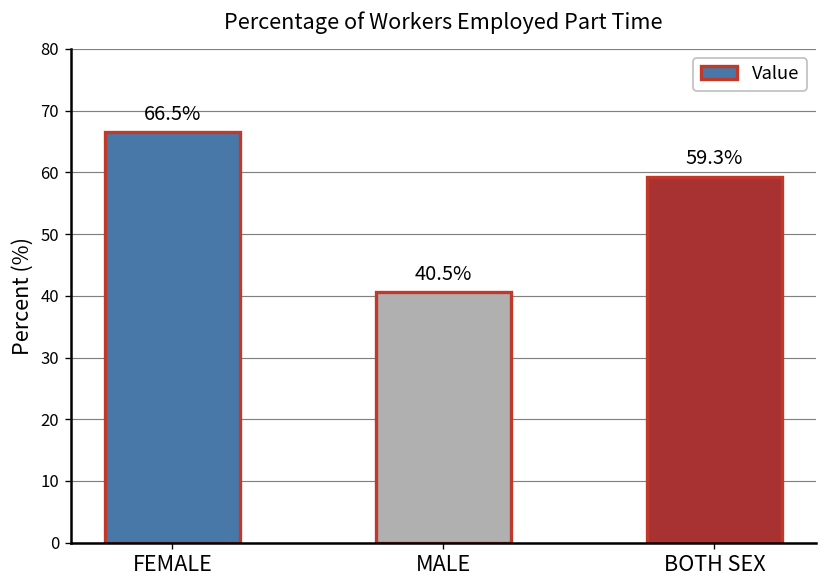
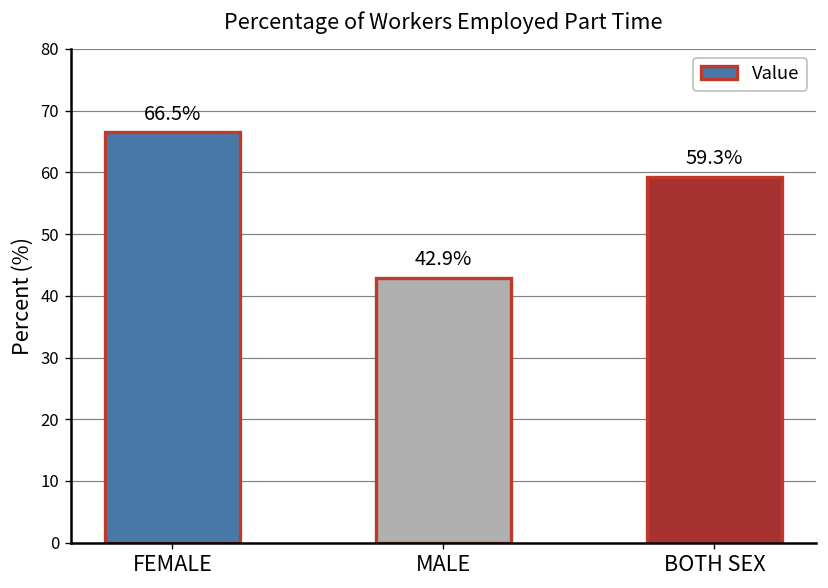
  {
    "FEMALE": "66.5%",
-   "MALE": "40.5%",
+   "MALE": "42.9%",
    "BOTH SEX": "59.3%"
  }
